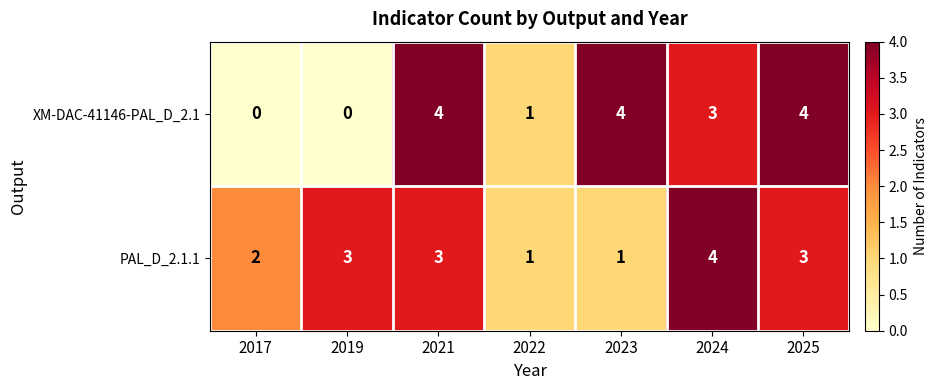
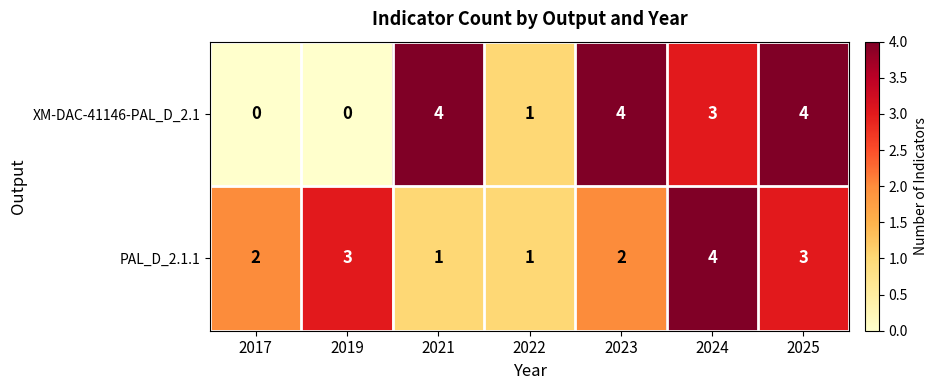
  {
    "XM-DAC-41146-PAL_D_2.1": {
      "2017": 0,
      "2019": 0,
      "2021": 4,
      "2022": 1,
      "2023": 4,
      "2024": 3,
      "2025": 4
    },
    "PAL_D_2.1.1": {
      "2017": 2,
      "2019": 3,
-     "2021": 3,
+     "2021": 1,
      "2022": 1,
-     "2023": 1,
+     "2023": 2,
      "2024": 4,
      "2025": 3
    }
  }
